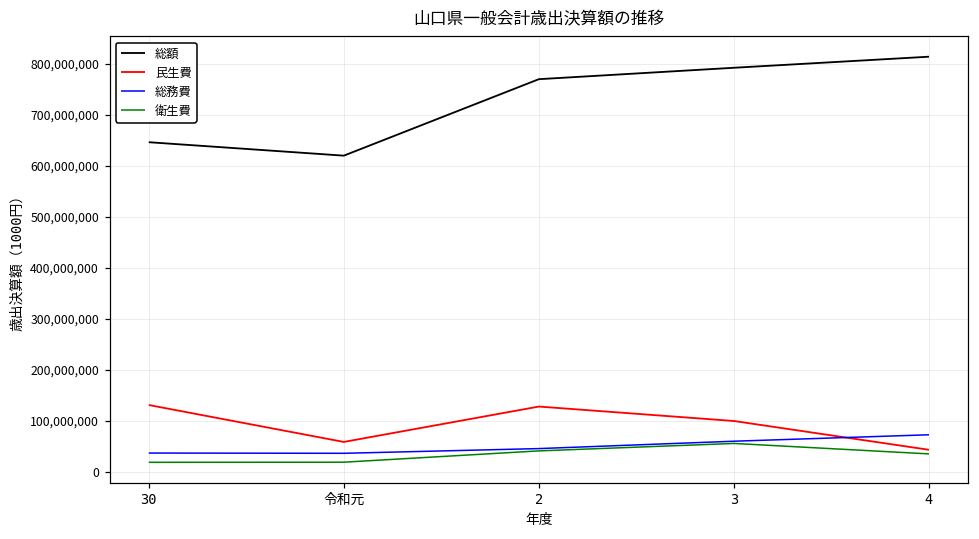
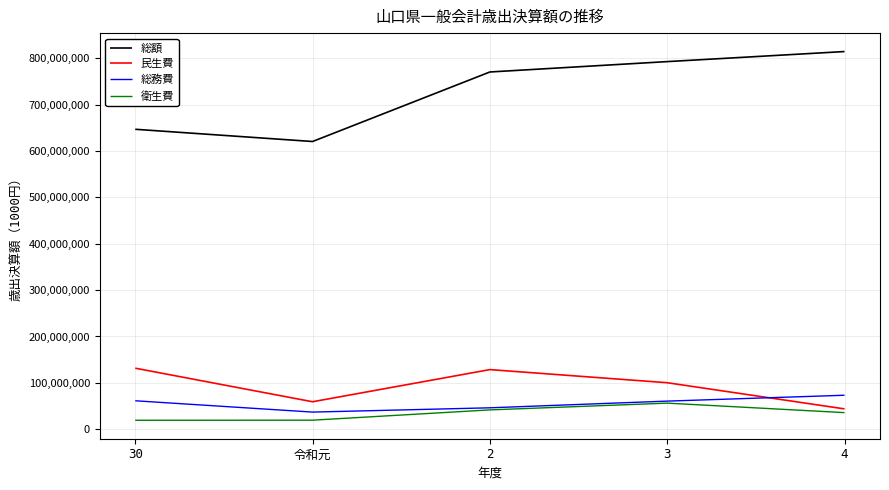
  {
    "総額": {
      "30": "650,000,000",
      "令和元": "620,000,000",
      "2": "770,000,000",
      "3": "790,000,000",
      "4": "810,000,000"
    },
    "民生費": {
      "30": "130,000,000",
      "令和元": "60,000,000",
      "2": "130,000,000",
      "3": "100,000,000",
      "4": "40,000,000"
    },
    "総務費": {
-     "30": "40,000,000",
+     "30": "60,000,000",
      "令和元": "40,000,000",
      "4": "70,000,000"
    },
    "衛生費": {
      "30": "20,000,000",
      "令和元": "20,000,000",
      "4": "40,000,000"
    }
  }
